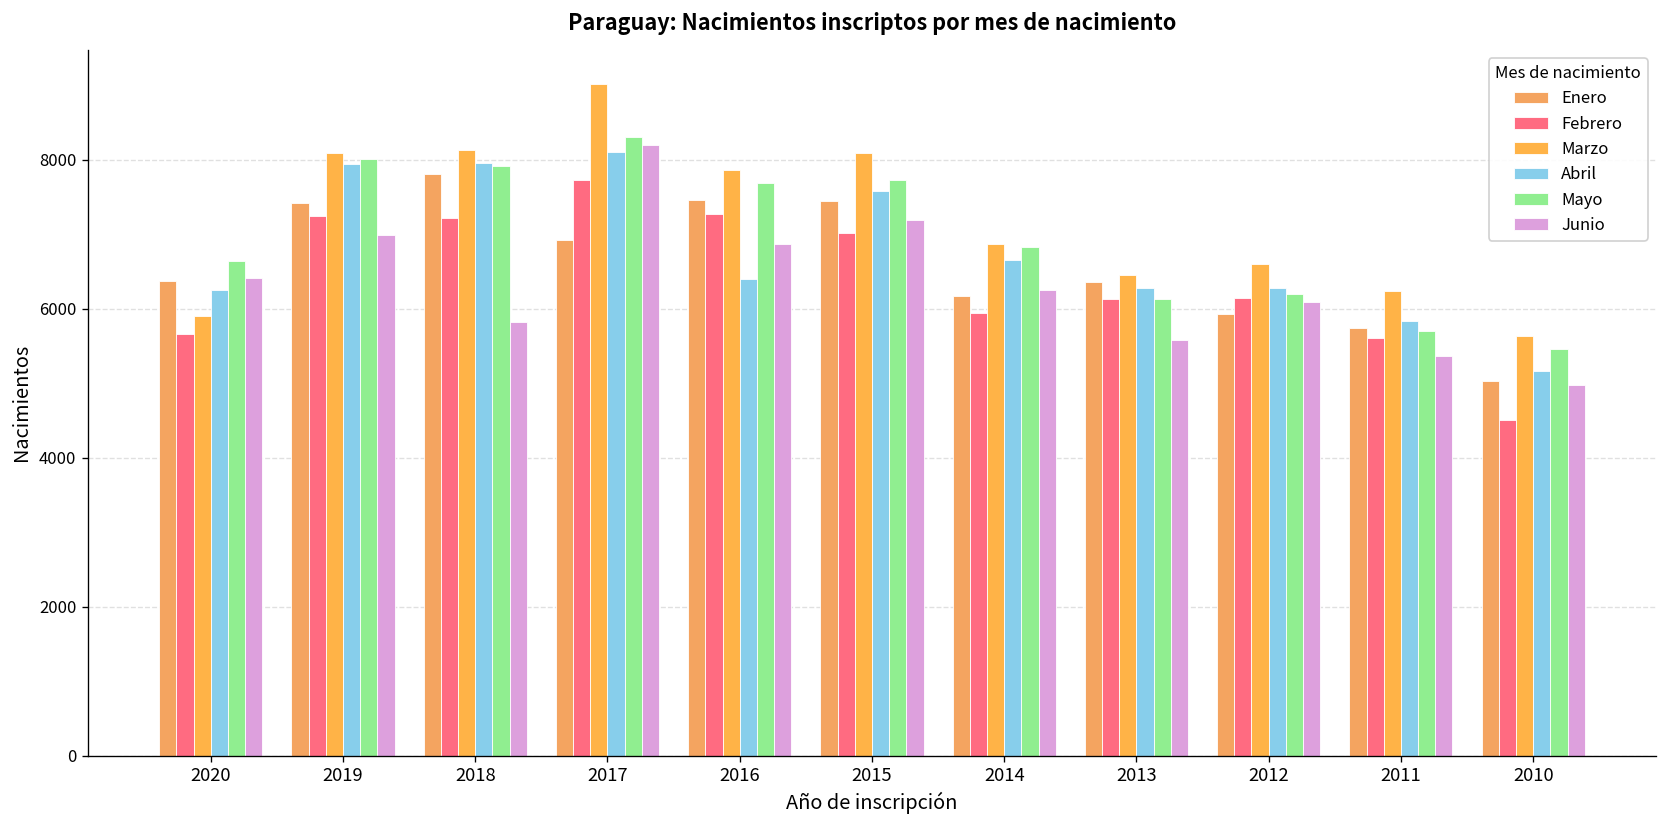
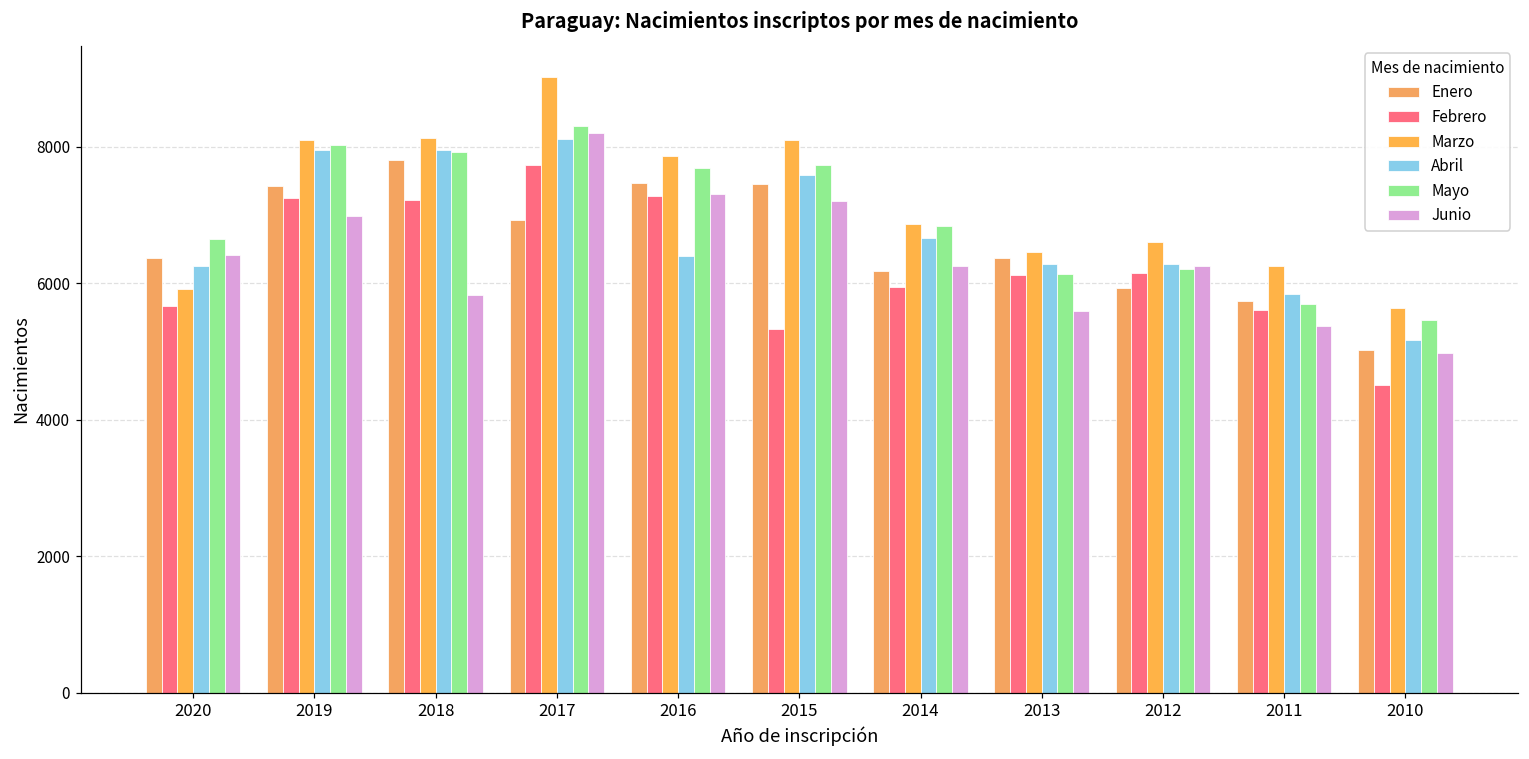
  {
    "Febrero": {
      "2020": 5700,
      "2019": 7200,
      "2018": 7200,
      "2017": 7700,
      "2016": 7300,
-     "2015": 7000,
+     "2015": 5300,
      "2014": 6000,
      "2013": 6100,
      "2012": 6100,
      "2011": 5600,
      "2010": 4500
    },
    "Abril": {
      "2020": 6300,
      "2019": 7900,
      "2018": 8000,
      "2017": 8100,
      "2016": 6400,
      "2015": 7600,
      "2014": 6700,
      "2013": 6300,
      "2012": 6300,
      "2011": 5800,
      "2010": 5200
    },
    "Mayo": {
      "2020": 6600,
      "2019": 8000,
      "2018": 7900,
      "2017": 8300,
      "2016": 7700,
      "2015": 7700,
      "2014": 6800,
      "2013": 6100,
      "2012": 6200,
      "2011": 5700,
      "2010": 5500
    },
    "Junio": {
      "2020": 6400,
      "2019": 7000,
      "2018": 5800,
      "2017": 8200,
-     "2016": 6900,
+     "2016": 7300,
      "2015": 7200,
      "2014": 6300,
      "2013": 5600,
-     "2012": 6100,
+     "2012": 6300,
      "2011": 5400,
      "2010": 5000
    }
  }
